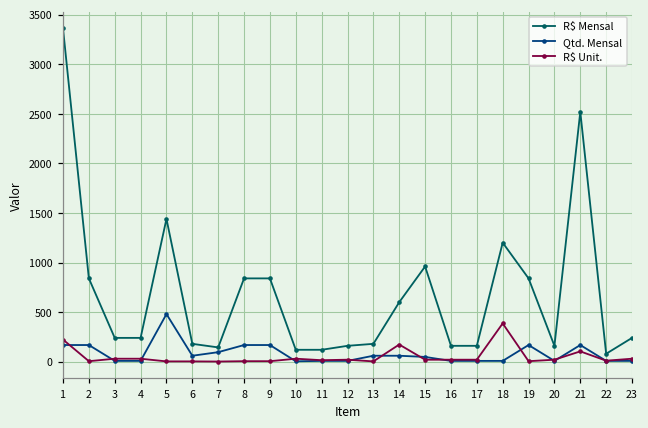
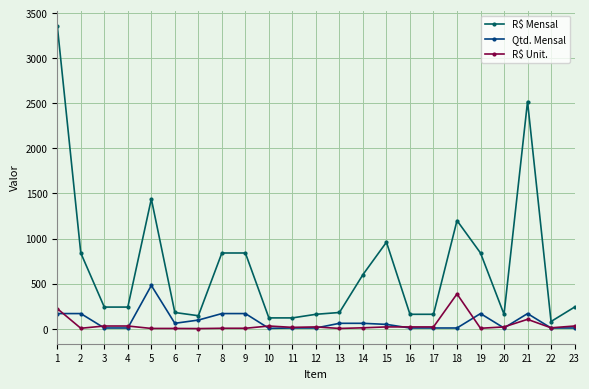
  {
    "R$ Unit.": {
      "1": 200,
      "2": 0,
      "5": 0,
      "6": 0,
      "7": 0,
      "8": 0,
      "9": 0,
      "13": 0,
-     "14": 200,
+     "14": 0,
      "18": 400,
      "19": 0,
      "21": 100
    }
  }
